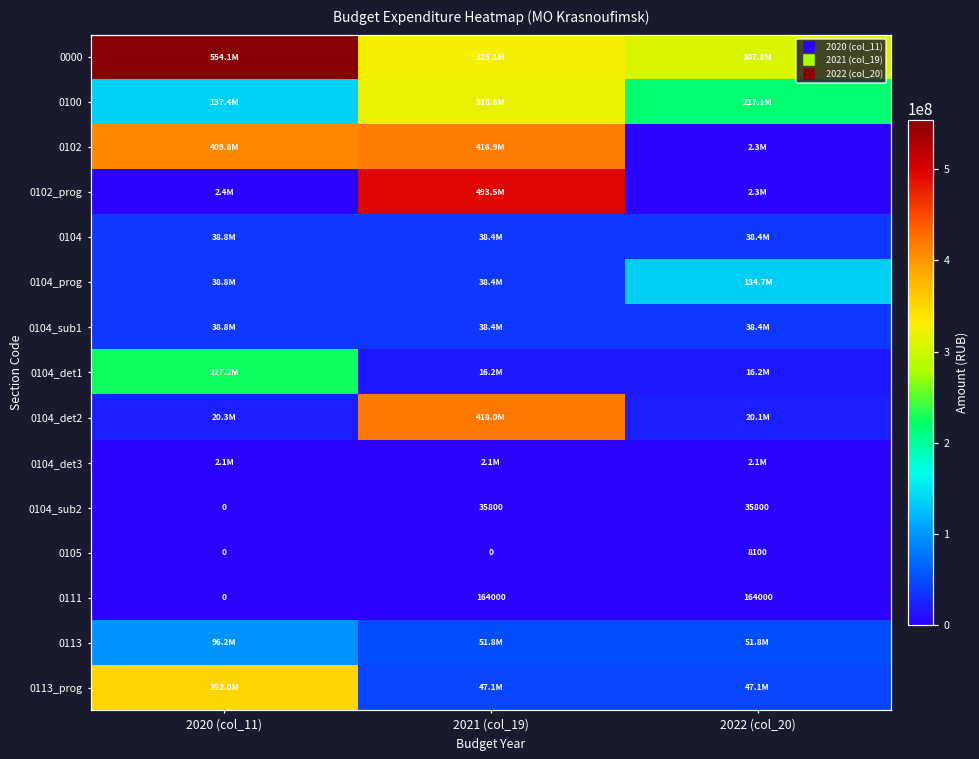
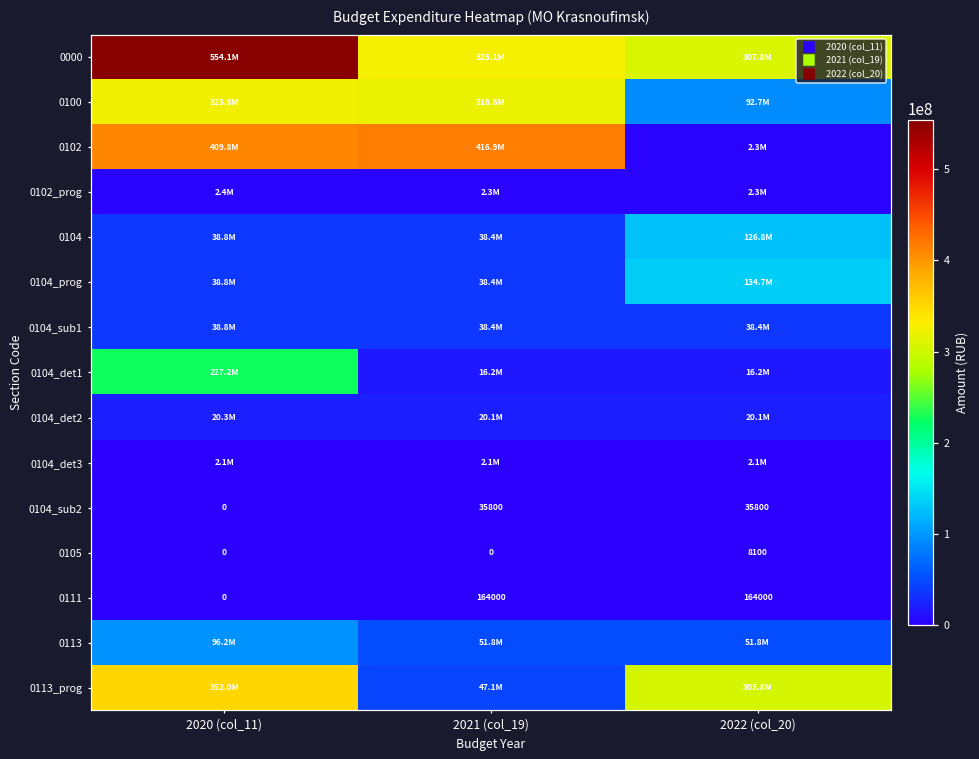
  {
    "0000": {
      "2020 (col_11)": "554.1M",
      "2021 (col_19)": "325.1M",
      "2022 (col_20)": "307.8M"
    },
    "0100": {
-     "2020 (col_11)": "137.4M",
+     "2020 (col_11)": "323.8M",
      "2021 (col_19)": "318.6M",
-     "2022 (col_20)": "217.1M"
+     "2022 (col_20)": "92.7M"
    },
    "0102": {
      "2020 (col_11)": "409.8M",
      "2021 (col_19)": "416.9M",
      "2022 (col_20)": "2.3M"
    },
    "0102_prog": {
      "2020 (col_11)": "2.4M",
-     "2021 (col_19)": "493.5M",
+     "2021 (col_19)": "2.3M",
      "2022 (col_20)": "2.3M"
    },
    "0104": {
      "2020 (col_11)": "38.8M",
      "2021 (col_19)": "38.4M",
-     "2022 (col_20)": "38.4M"
+     "2022 (col_20)": "126.8M"
    },
    "0104_prog": {
      "2020 (col_11)": "38.8M",
      "2021 (col_19)": "38.4M",
      "2022 (col_20)": "134.7M"
    },
    "0104_sub1": {
      "2020 (col_11)": "38.8M",
      "2021 (col_19)": "38.4M",
      "2022 (col_20)": "38.4M"
    },
    "0104_det1": {
      "2020 (col_11)": "227.2M",
      "2021 (col_19)": "16.2M",
      "2022 (col_20)": "16.2M"
    },
    "0104_det2": {
      "2020 (col_11)": "20.3M",
-     "2021 (col_19)": "418.0M",
+     "2021 (col_19)": "20.1M",
      "2022 (col_20)": "20.1M"
    },
    "0104_det3": {
      "2020 (col_11)": "2.1M",
      "2021 (col_19)": "2.1M",
      "2022 (col_20)": "2.1M"
    },
    "0104_sub2": {
      "2020 (col_11)": "0",
      "2021 (col_19)": "35800",
      "2022 (col_20)": "35800"
    },
    "0105": {
      "2020 (col_11)": "0",
      "2021 (col_19)": "0",
      "2022 (col_20)": "8100"
    },
    "0111": {
      "2020 (col_11)": "0",
      "2021 (col_19)": "164000",
      "2022 (col_20)": "164000"
    },
    "0113": {
      "2020 (col_11)": "96.2M",
      "2021 (col_19)": "51.8M",
      "2022 (col_20)": "51.8M"
    },
    "0113_prog": {
      "2020 (col_11)": "352.0M",
      "2021 (col_19)": "47.1M",
-     "2022 (col_20)": "47.1M"
+     "2022 (col_20)": "303.8M"
    }
  }
